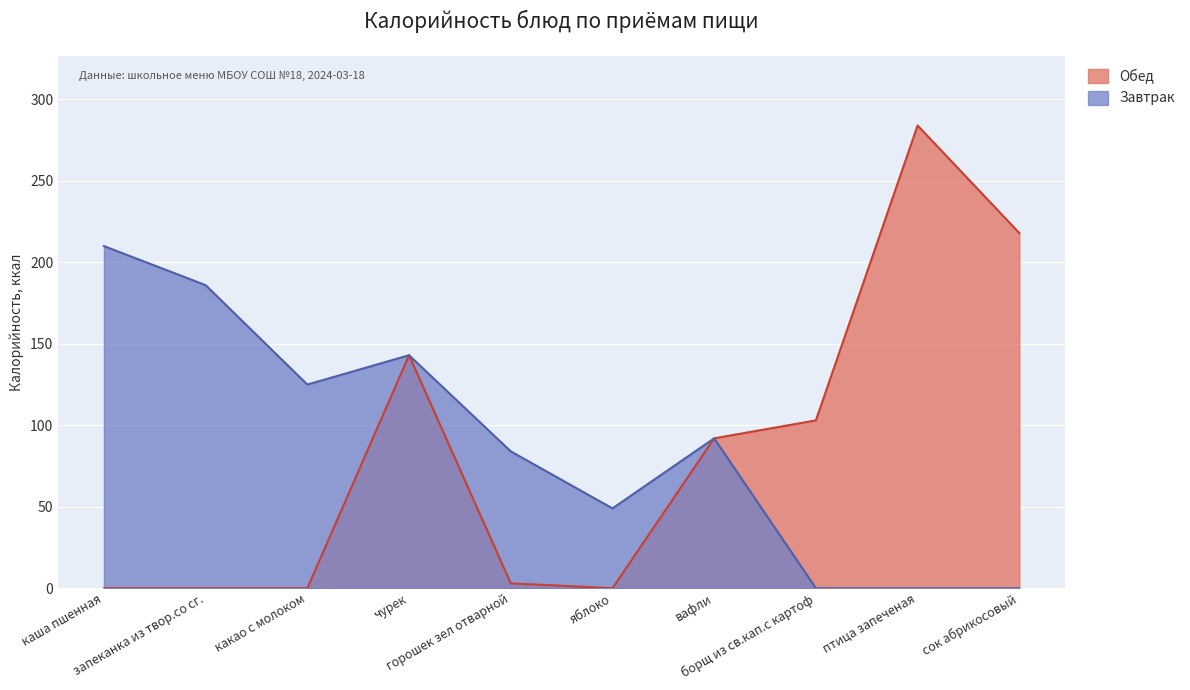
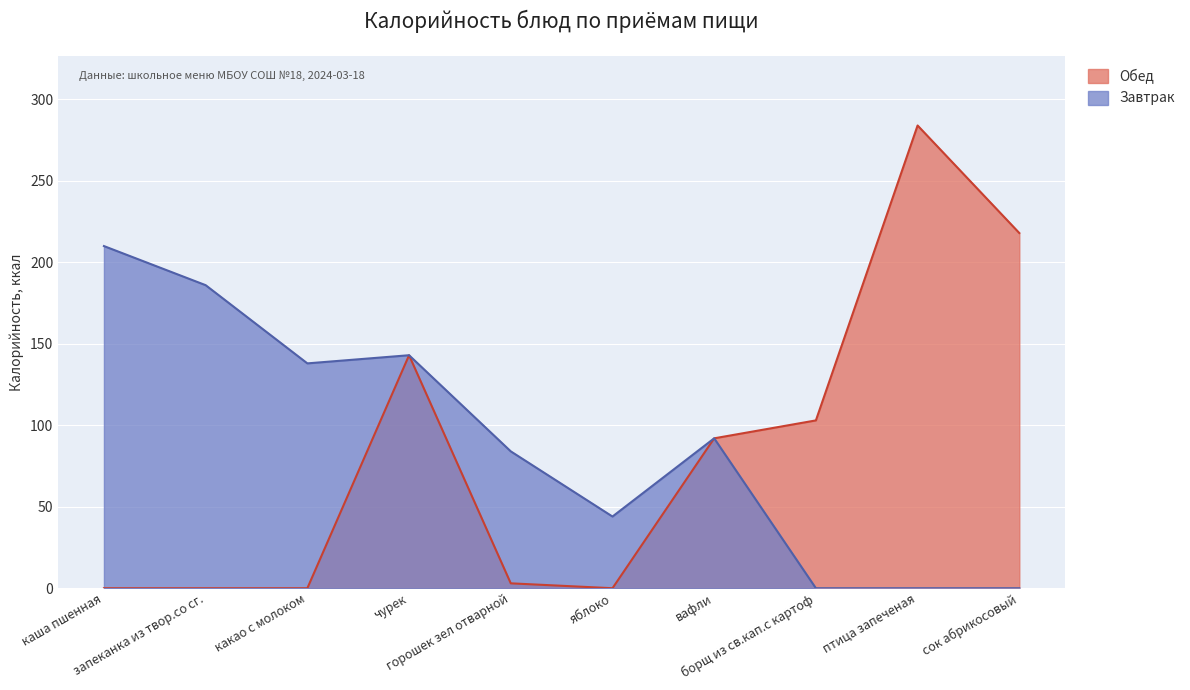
  {
    "Обед": {
      "каша пшенная": 0,
      "запеканка из твор.со сг.": 0,
      "какао с молоком": 0,
      "горошек зел отварной": 3,
      "яблоко": 0,
      "борщ из св.кап.с картоф": 103,
      "птица запеченая": 284,
      "сок абрикосовый": 218
    },
    "Завтрак": {
      "каша пшенная": 210,
      "запеканка из твор.со сг.": 186,
-     "какао с молоком": 125,
+     "какао с молоком": 138,
      "горошек зел отварной": 84,
-     "яблоко": 49,
+     "яблоко": 44,
      "борщ из св.кап.с картоф": 0,
      "птица запеченая": 0,
      "сок абрикосовый": 0
    }
  }
